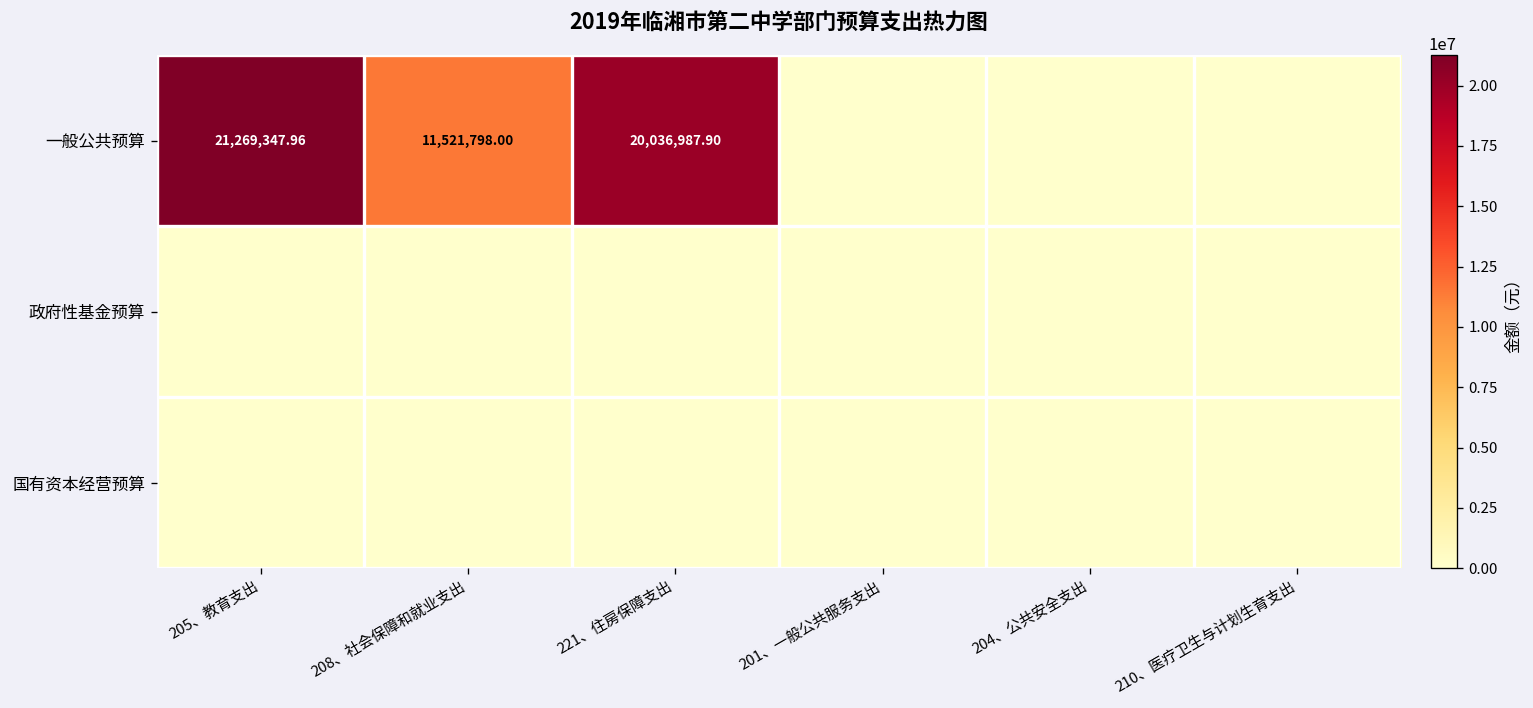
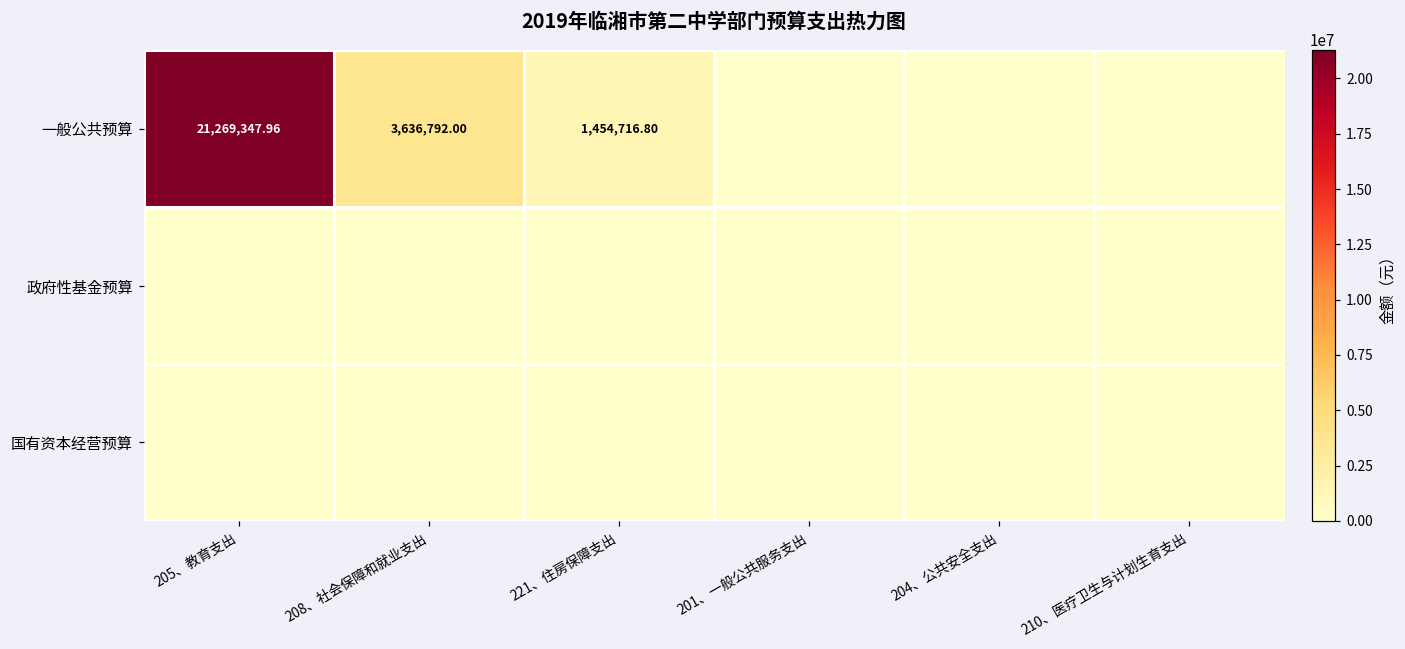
  {
    "一般公共预算": {
      "205、教育支出": "21,269,347.96",
-     "208、社会保障和就业支出": "11,521,798.00",
-     "221、住房保障支出": "20,036,987.90"
+     "208、社会保障和就业支出": "3,636,792.00",
+     "221、住房保障支出": "1,454,716.80"
    }
  }
